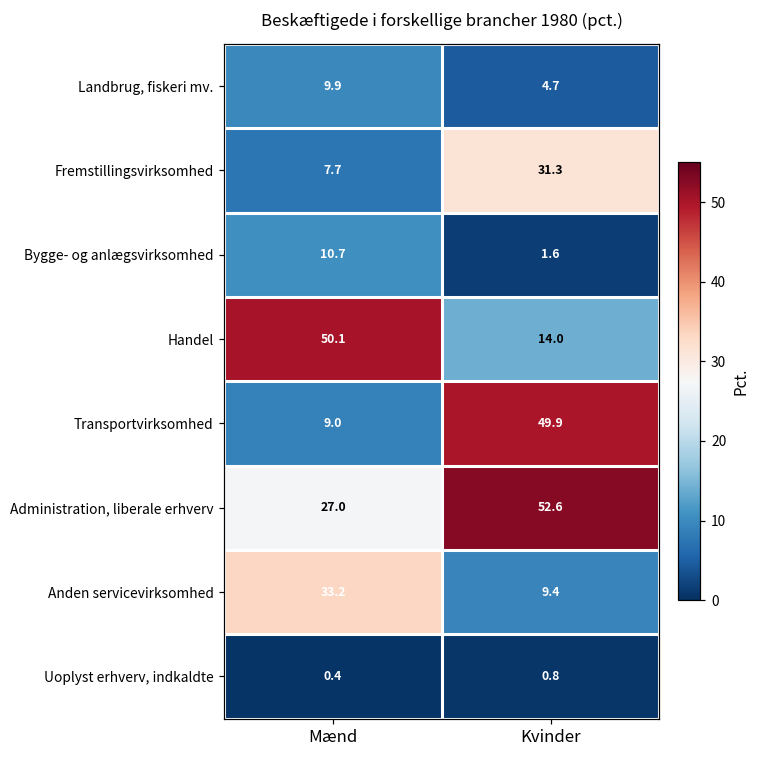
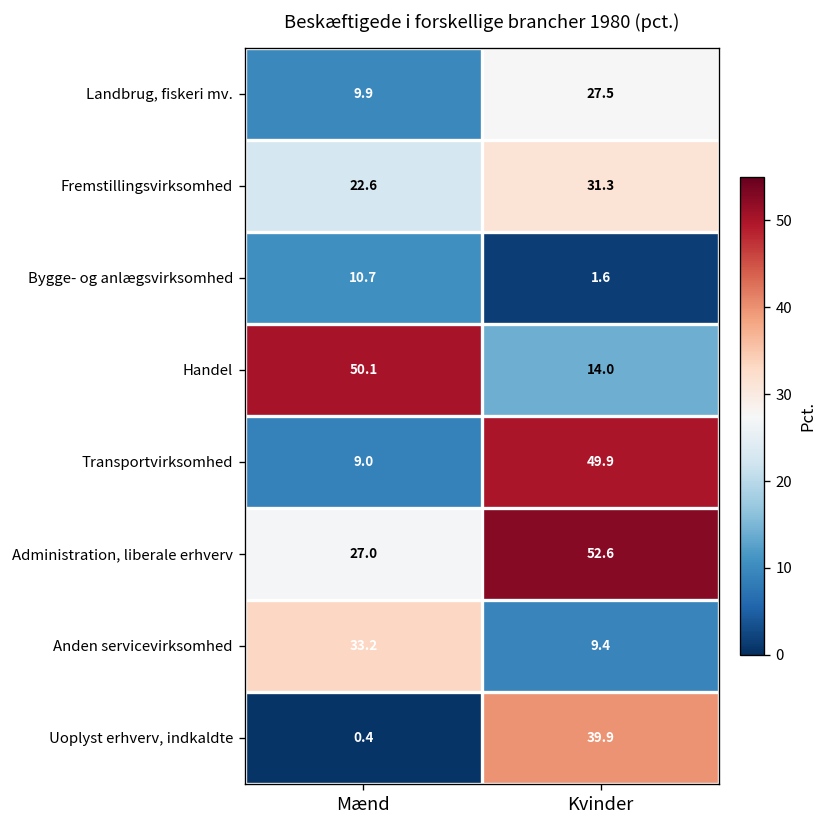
  {
    "Landbrug, fiskeri mv.": {
      "Mænd": 9.9,
-     "Kvinder": 4.7
+     "Kvinder": 27.5
    },
    "Fremstillingsvirksomhed": {
-     "Mænd": 7.7,
+     "Mænd": 22.6,
      "Kvinder": 31.3
    },
    "Bygge- og anlægsvirksomhed": {
      "Mænd": 10.7,
      "Kvinder": 1.6
    },
    "Handel": {
      "Mænd": 50.1,
      "Kvinder": 14.0
    },
    "Transportvirksomhed": {
      "Mænd": 9.0,
      "Kvinder": 49.9
    },
    "Administration, liberale erhverv": {
      "Mænd": 27.0,
      "Kvinder": 52.6
    },
    "Anden servicevirksomhed": {
      "Mænd": 33.2,
      "Kvinder": 9.4
    },
    "Uoplyst erhverv, indkaldte": {
      "Mænd": 0.4,
-     "Kvinder": 0.8
+     "Kvinder": 39.9
    }
  }
